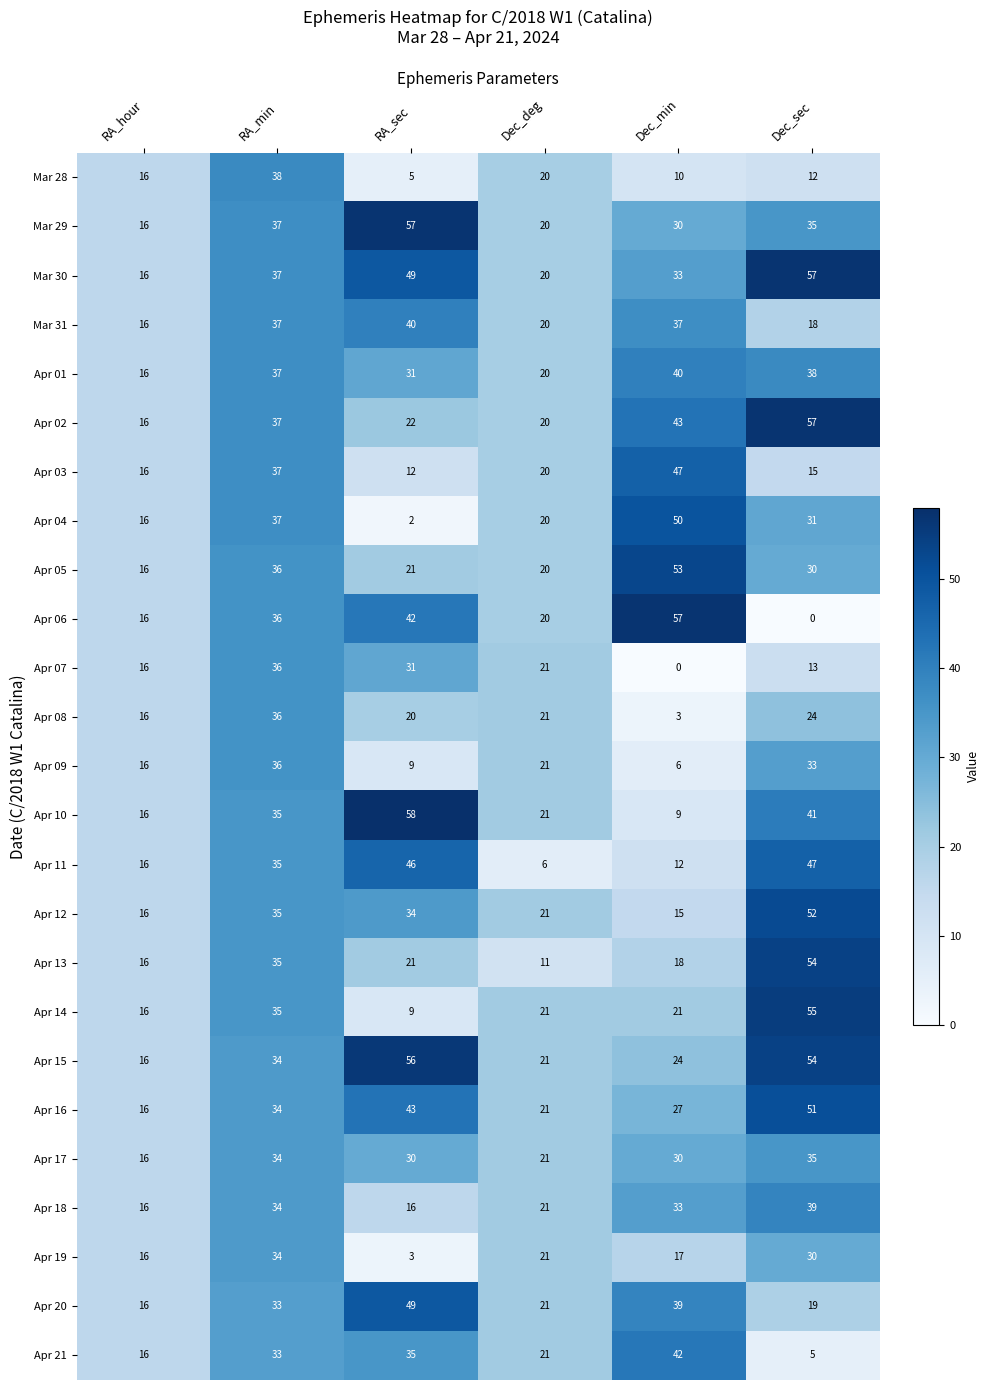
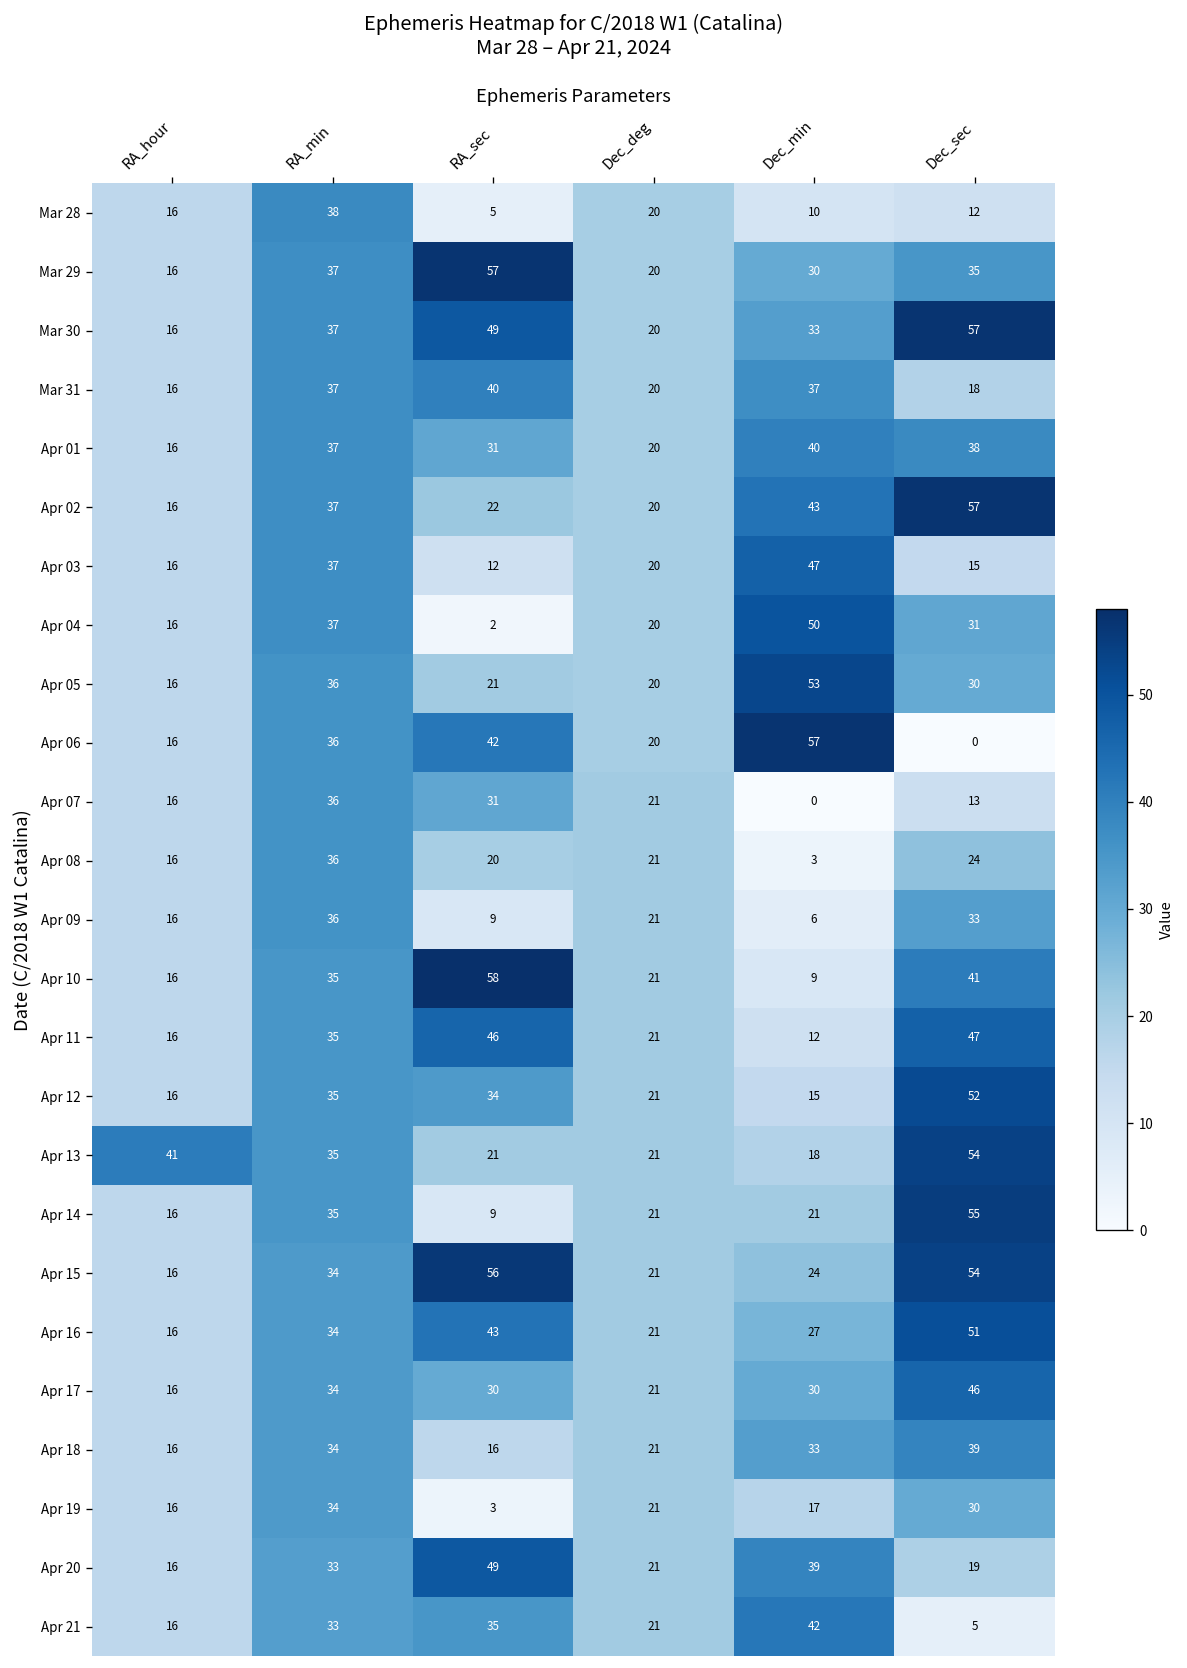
  {
    "Mar 28": {
      "RA_hour": 16,
      "RA_min": 38,
      "RA_sec": 5,
      "Dec_deg": 20,
      "Dec_min": 10,
      "Dec_sec": 12
    },
    "Mar 29": {
      "RA_hour": 16,
      "RA_min": 37,
      "RA_sec": 57,
      "Dec_deg": 20,
      "Dec_min": 30,
      "Dec_sec": 35
    },
    "Mar 30": {
      "RA_hour": 16,
      "RA_min": 37,
      "RA_sec": 49,
      "Dec_deg": 20,
      "Dec_min": 33,
      "Dec_sec": 57
    },
    "Mar 31": {
      "RA_hour": 16,
      "RA_min": 37,
      "RA_sec": 40,
      "Dec_deg": 20,
      "Dec_min": 37,
      "Dec_sec": 18
    },
    "Apr 01": {
      "RA_hour": 16,
      "RA_min": 37,
      "RA_sec": 31,
      "Dec_deg": 20,
      "Dec_min": 40,
      "Dec_sec": 38
    },
    "Apr 02": {
      "RA_hour": 16,
      "RA_min": 37,
      "RA_sec": 22,
      "Dec_deg": 20,
      "Dec_min": 43,
      "Dec_sec": 57
    },
    "Apr 03": {
      "RA_hour": 16,
      "RA_min": 37,
      "RA_sec": 12,
      "Dec_deg": 20,
      "Dec_min": 47,
      "Dec_sec": 15
    },
    "Apr 04": {
      "RA_hour": 16,
      "RA_min": 37,
      "RA_sec": 2,
      "Dec_deg": 20,
      "Dec_min": 50,
      "Dec_sec": 31
    },
    "Apr 05": {
      "RA_hour": 16,
      "RA_min": 36,
      "RA_sec": 21,
      "Dec_deg": 20,
      "Dec_min": 53,
      "Dec_sec": 30
    },
    "Apr 06": {
      "RA_hour": 16,
      "RA_min": 36,
      "RA_sec": 42,
      "Dec_deg": 20,
      "Dec_min": 57,
      "Dec_sec": 0
    },
    "Apr 07": {
      "RA_hour": 16,
      "RA_min": 36,
      "RA_sec": 31,
      "Dec_deg": 21,
      "Dec_min": 0,
      "Dec_sec": 13
    },
    "Apr 08": {
      "RA_hour": 16,
      "RA_min": 36,
      "RA_sec": 20,
      "Dec_deg": 21,
      "Dec_min": 3,
      "Dec_sec": 24
    },
    "Apr 09": {
      "RA_hour": 16,
      "RA_min": 36,
      "RA_sec": 9,
      "Dec_deg": 21,
      "Dec_min": 6,
      "Dec_sec": 33
    },
    "Apr 10": {
      "RA_hour": 16,
      "RA_min": 35,
      "RA_sec": 58,
      "Dec_deg": 21,
      "Dec_min": 9,
      "Dec_sec": 41
    },
    "Apr 11": {
      "RA_hour": 16,
      "RA_min": 35,
      "RA_sec": 46,
-     "Dec_deg": 6,
+     "Dec_deg": 21,
      "Dec_min": 12,
      "Dec_sec": 47
    },
    "Apr 12": {
      "RA_hour": 16,
      "RA_min": 35,
      "RA_sec": 34,
      "Dec_deg": 21,
      "Dec_min": 15,
      "Dec_sec": 52
    },
    "Apr 13": {
-     "RA_hour": 16,
+     "RA_hour": 41,
      "RA_min": 35,
      "RA_sec": 21,
-     "Dec_deg": 11,
+     "Dec_deg": 21,
      "Dec_min": 18,
      "Dec_sec": 54
    },
    "Apr 14": {
      "RA_hour": 16,
      "RA_min": 35,
      "RA_sec": 9,
      "Dec_deg": 21,
      "Dec_min": 21,
      "Dec_sec": 55
    },
    "Apr 15": {
      "RA_hour": 16,
      "RA_min": 34,
      "RA_sec": 56,
      "Dec_deg": 21,
      "Dec_min": 24,
      "Dec_sec": 54
    },
    "Apr 16": {
      "RA_hour": 16,
      "RA_min": 34,
      "RA_sec": 43,
      "Dec_deg": 21,
      "Dec_min": 27,
      "Dec_sec": 51
    },
    "Apr 17": {
      "RA_hour": 16,
      "RA_min": 34,
      "RA_sec": 30,
      "Dec_deg": 21,
      "Dec_min": 30,
-     "Dec_sec": 35
+     "Dec_sec": 46
    },
    "Apr 18": {
      "RA_hour": 16,
      "RA_min": 34,
      "RA_sec": 16,
      "Dec_deg": 21,
      "Dec_min": 33,
      "Dec_sec": 39
    },
    "Apr 19": {
      "RA_hour": 16,
      "RA_min": 34,
      "RA_sec": 3,
      "Dec_deg": 21,
      "Dec_min": 17,
      "Dec_sec": 30
    },
    "Apr 20": {
      "RA_hour": 16,
      "RA_min": 33,
      "RA_sec": 49,
      "Dec_deg": 21,
      "Dec_min": 39,
      "Dec_sec": 19
    },
    "Apr 21": {
      "RA_hour": 16,
      "RA_min": 33,
      "RA_sec": 35,
      "Dec_deg": 21,
      "Dec_min": 42,
      "Dec_sec": 5
    }
  }
